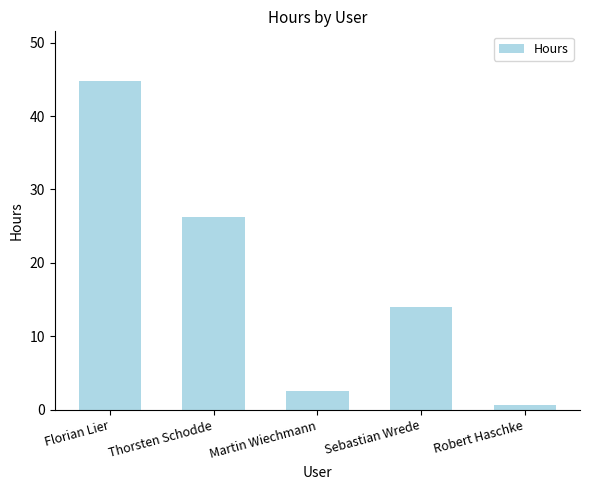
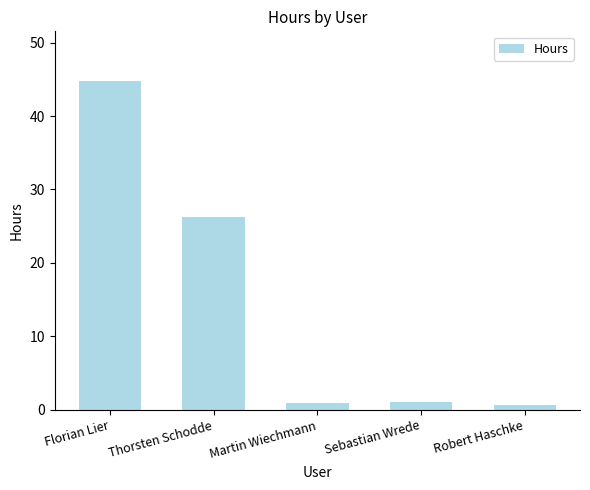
  {
    "Florian Lier": 45,
    "Thorsten Schodde": 26,
-   "Martin Wiechmann": 3,
-   "Sebastian Wrede": 14,
+   "Martin Wiechmann": 1,
+   "Sebastian Wrede": 1,
    "Robert Haschke": 1
  }
